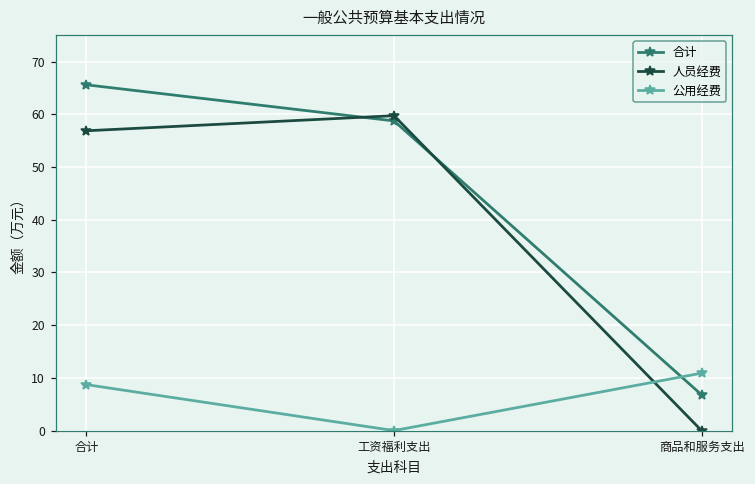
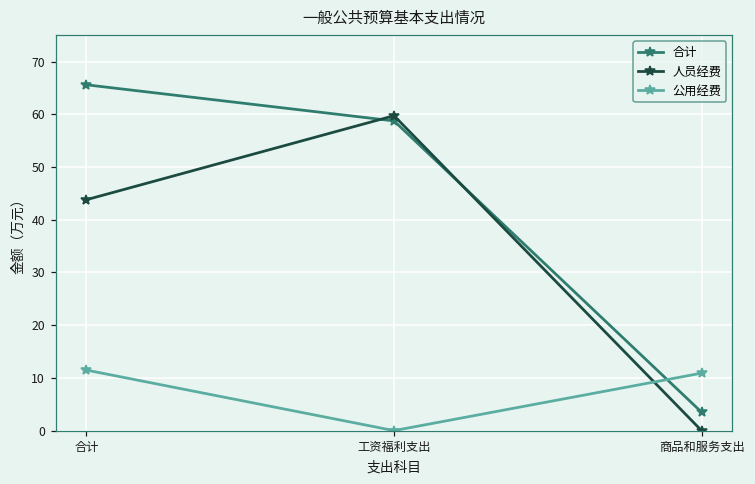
  {
    "合计": {
      "合计": 66,
      "工资福利支出": 59,
-     "商品和服务支出": 7
+     "商品和服务支出": 4
    },
    "人员经费": {
-     "合计": 57,
+     "合计": 44,
      "工资福利支出": 60,
      "商品和服务支出": 0
    },
    "公用经费": {
-     "合计": 9,
+     "合计": 11,
      "工资福利支出": 0,
      "商品和服务支出": 11
    }
  }
